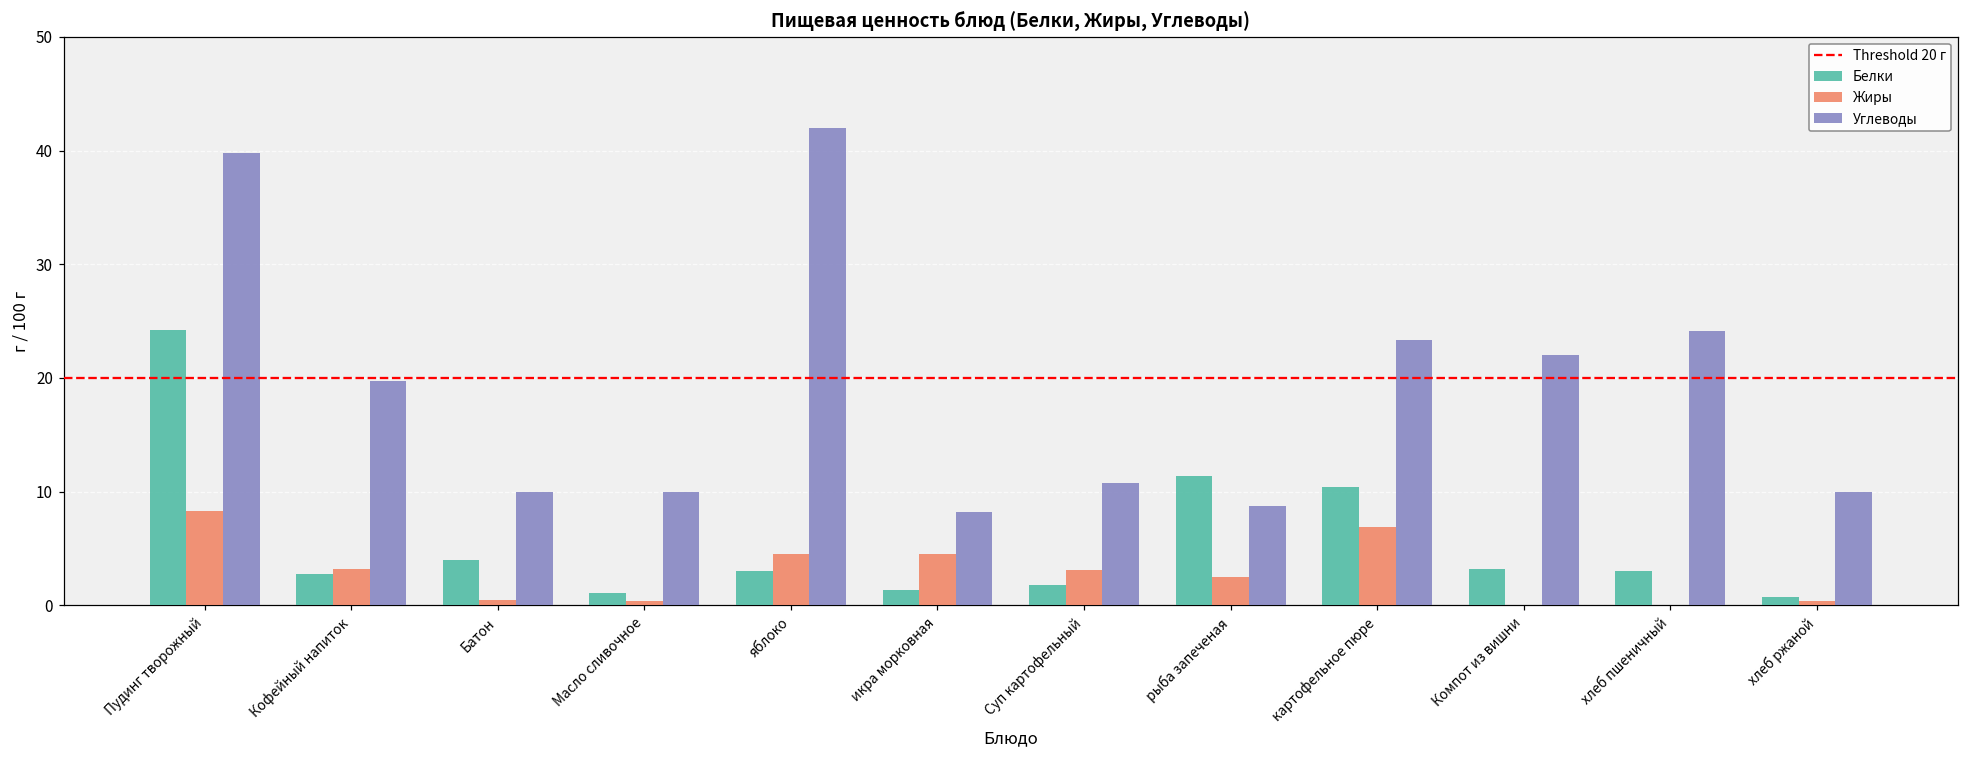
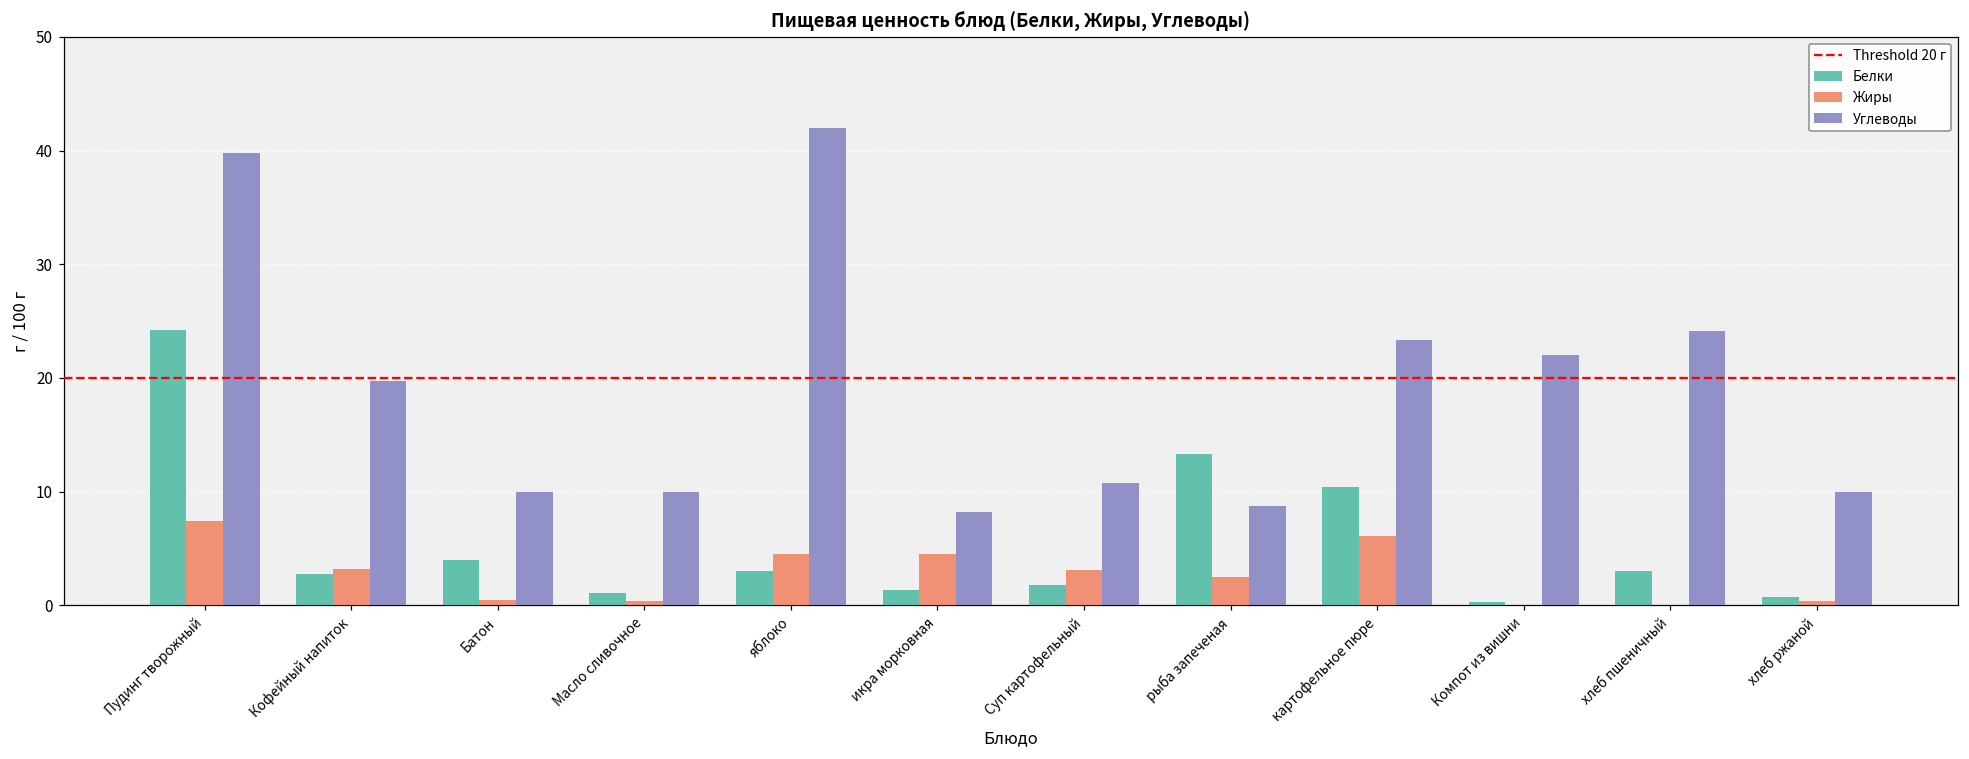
  {
    "Белки": {
      "Пудинг творожный": 24.3,
      "Кофейный напиток": 2.8,
      "Батон": 4.0,
      "Масло сливочное": 1.1,
      "яблоко": 3.0,
      "икра морковная": 1.4,
      "Суп картофельный": 1.8,
-     "рыба запеченая": 11.4,
+     "рыба запеченая": 13.3,
      "картофельное пюре": 10.4,
-     "Компот из вишни": 3.2,
+     "Компот из вишни": 0.3,
      "хлеб пшеничный": 3.0,
      "хлеб ржаной": 0.8
    },
    "Жиры": {
-     "Пудинг творожный": 8.3,
+     "Пудинг творожный": 7.4,
      "Кофейный напиток": 3.2,
      "Батон": 0.5,
      "Масло сливочное": 0.4,
      "яблоко": 4.5,
      "икра морковная": 4.5,
      "Суп картофельный": 3.1,
      "рыба запеченая": 2.5,
-     "картофельное пюре": 6.9,
+     "картофельное пюре": 6.1,
      "хлеб пшеничный": 0.0,
      "хлеб ржаной": 0.4
    },
    "Углеводы": {
      "Пудинг творожный": 39.8,
      "Кофейный напиток": 19.7,
      "Батон": 10.0,
      "Масло сливочное": 10.0,
      "яблоко": 42.0,
      "икра морковная": 8.2,
      "Суп картофельный": 10.8,
      "рыба запеченая": 8.7,
      "картофельное пюре": 23.3,
      "Компот из вишни": 22.0,
      "хлеб пшеничный": 24.2,
      "хлеб ржаной": 10.0
    }
  }
